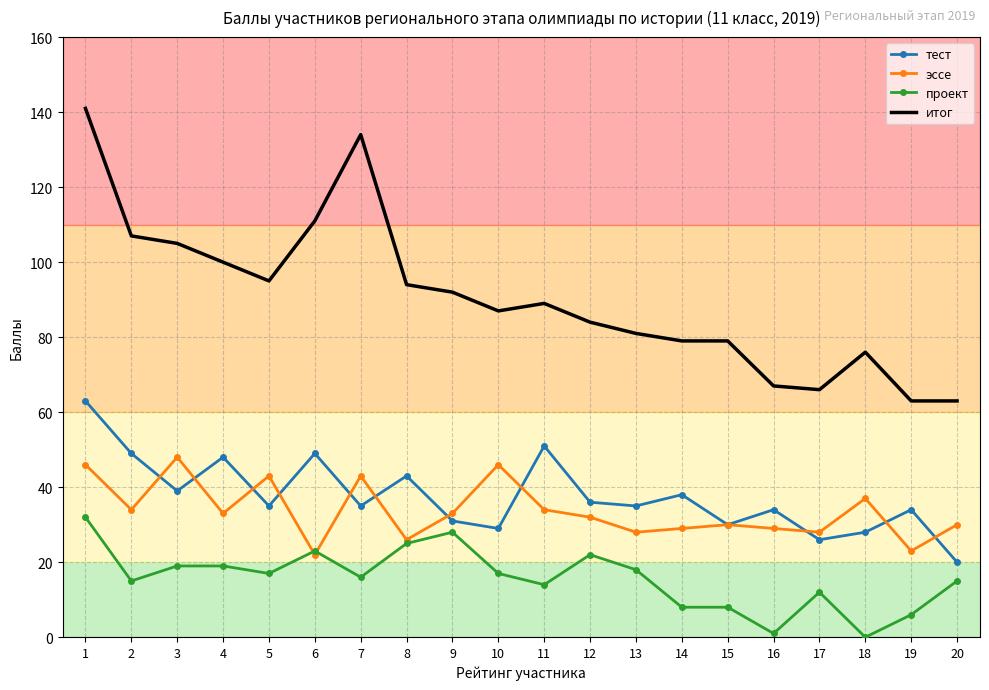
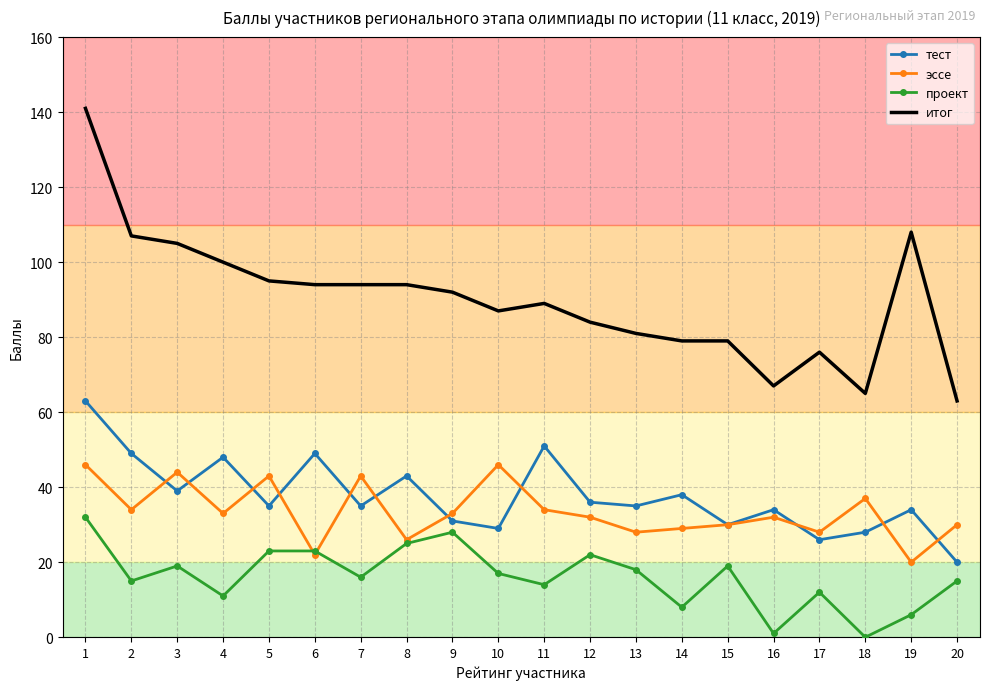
  {
    "тест": {
      "1": 63,
      "2": 49,
      "3": 39,
      "4": 48,
      "5": 35,
      "6": 49,
      "7": 35,
      "8": 43,
      "9": 31,
      "10": 29,
      "11": 51,
      "12": 36,
      "13": 35,
      "14": 38,
      "16": 34,
      "17": 26,
      "18": 28,
      "19": 34,
      "20": 20
    },
    "эссе": {
      "1": 46,
      "2": 34,
-     "3": 48,
+     "3": 44,
      "4": 33,
      "5": 43,
      "6": 22,
      "7": 43,
      "8": 26,
      "9": 33,
      "10": 46,
      "11": 34,
      "12": 32,
      "13": 28,
      "14": 29,
-     "16": 29,
+     "16": 32,
      "17": 28,
      "18": 37,
-     "19": 23,
+     "19": 20,
      "20": 30
    },
    "проект": {
      "1": 32,
      "2": 15,
      "3": 19,
-     "4": 19,
-     "5": 17,
+     "4": 11,
+     "5": 23,
      "6": 23,
      "7": 16,
      "8": 25,
      "9": 28,
      "10": 17,
      "11": 14,
      "12": 22,
      "13": 18,
      "14": 8,
-     "15": 8,
+     "15": 19,
      "16": 1,
      "17": 12,
      "18": 0,
      "19": 6,
      "20": 15
    },
    "итог": {
      "1": 141,
      "2": 107,
      "3": 105,
      "4": 100,
      "5": 95,
-     "6": 111,
-     "7": 134,
+     "6": 94,
+     "7": 94,
      "8": 94,
      "9": 92,
      "10": 87,
      "11": 89,
      "12": 84,
      "13": 81,
      "14": 79,
      "15": 79,
      "16": 67,
-     "17": 66,
-     "18": 76,
-     "19": 63,
+     "17": 76,
+     "18": 65,
+     "19": 108,
      "20": 63
    }
  }
